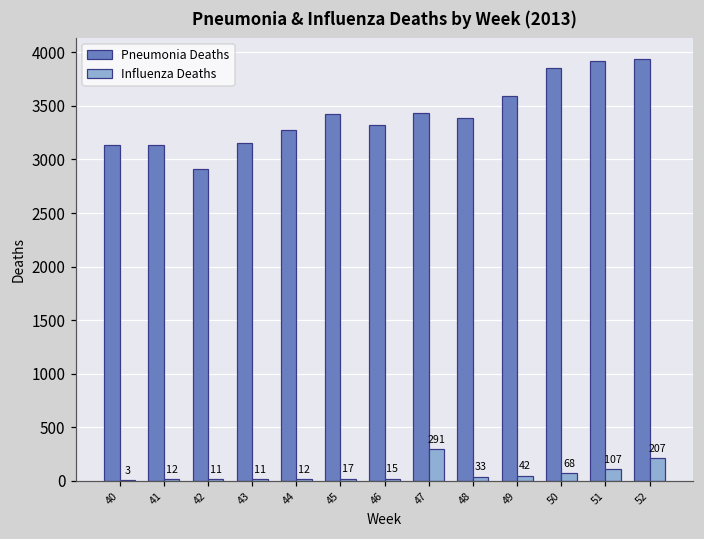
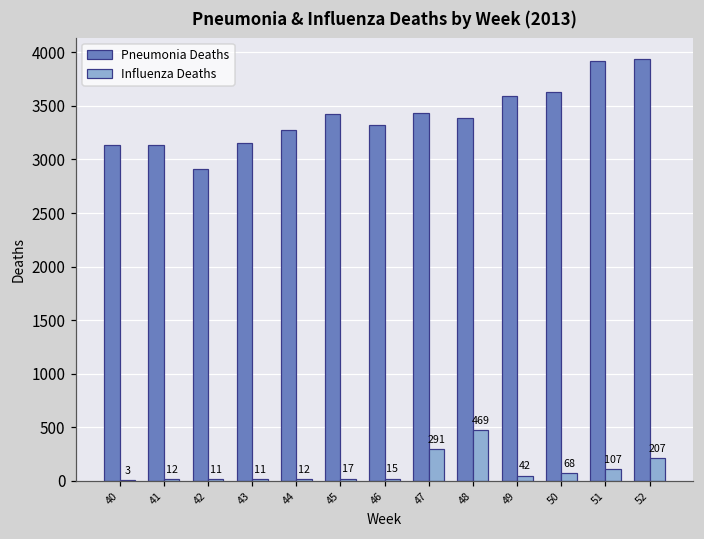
  {
    "Pneumonia Deaths": {
      "40": 3100,
      "41": 3100,
      "42": 2900,
      "43": 3200,
      "44": 3300,
      "45": 3400,
      "46": 3300,
      "47": 3400,
      "48": 3400,
      "49": 3600,
-     "50": 3900,
+     "50": 3600,
      "51": 3900,
      "52": 3900
    },
    "Influenza Deaths": {
      "40": 3,
      "41": 12,
      "42": 11,
      "43": 11,
      "44": 12,
      "45": 17,
      "46": 15,
      "47": 291,
-     "48": 33,
+     "48": 469,
      "49": 42,
      "50": 68,
      "51": 107,
      "52": 207
    }
  }
